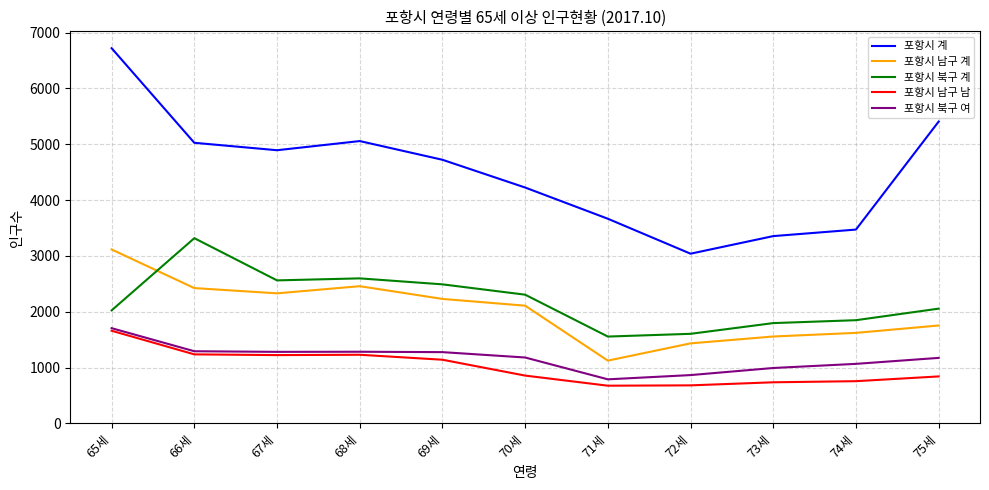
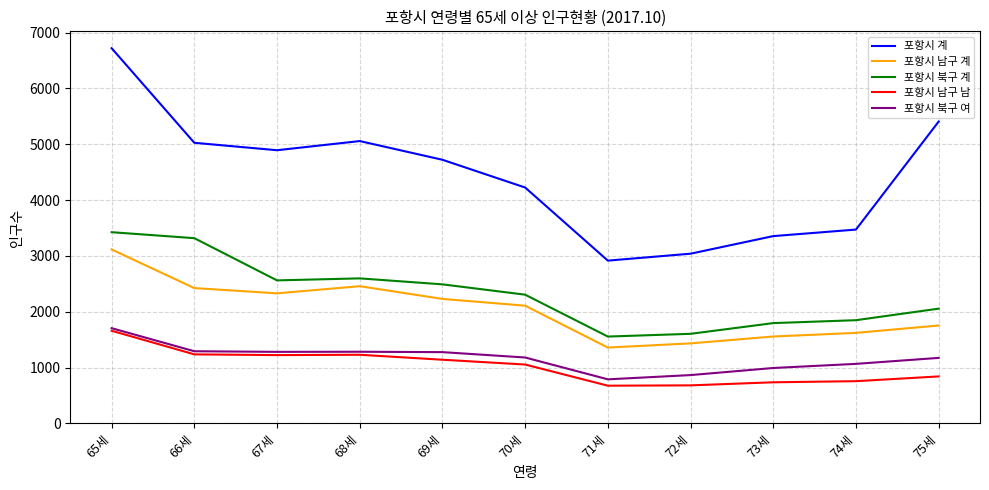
  {
    "포항시 계": {
      "65세": 6700,
      "66세": 5000,
      "67세": 4900,
      "68세": 5100,
      "69세": 4700,
      "70세": 4200,
-     "71세": 3700,
+     "71세": 2900,
      "72세": 3000,
      "73세": 3400,
      "74세": 3500,
      "75세": 5400
    },
    "포항시 남구 계": {
      "65세": 3100,
      "66세": 2400,
      "67세": 2300,
      "68세": 2500,
      "69세": 2200,
      "70세": 2100,
-     "71세": 1100,
+     "71세": 1400,
      "72세": 1400,
      "73세": 1600,
      "74세": 1600,
      "75세": 1800
    },
    "포항시 북구 계": {
-     "65세": 2000,
+     "65세": 3400,
      "66세": 3300,
      "67세": 2600,
      "68세": 2600,
      "69세": 2500,
      "70세": 2300,
      "71세": 1600,
      "72세": 1600,
      "73세": 1800,
      "74세": 1900,
      "75세": 2100
    },
    "포항시 남구 남": {
      "65세": 1700,
      "66세": 1200,
      "67세": 1200,
      "68세": 1200,
      "69세": 1100,
-     "70세": 900,
+     "70세": 1100,
      "71세": 700,
      "72세": 700,
      "73세": 700,
      "74세": 800,
      "75세": 800
    },
    "포항시 북구 여": {
      "65세": 1700,
      "66세": 1300,
      "67세": 1300,
      "68세": 1300,
      "69세": 1300,
      "70세": 1200,
      "71세": 800,
      "72세": 900,
      "73세": 1000,
      "74세": 1100,
      "75세": 1200
    }
  }
